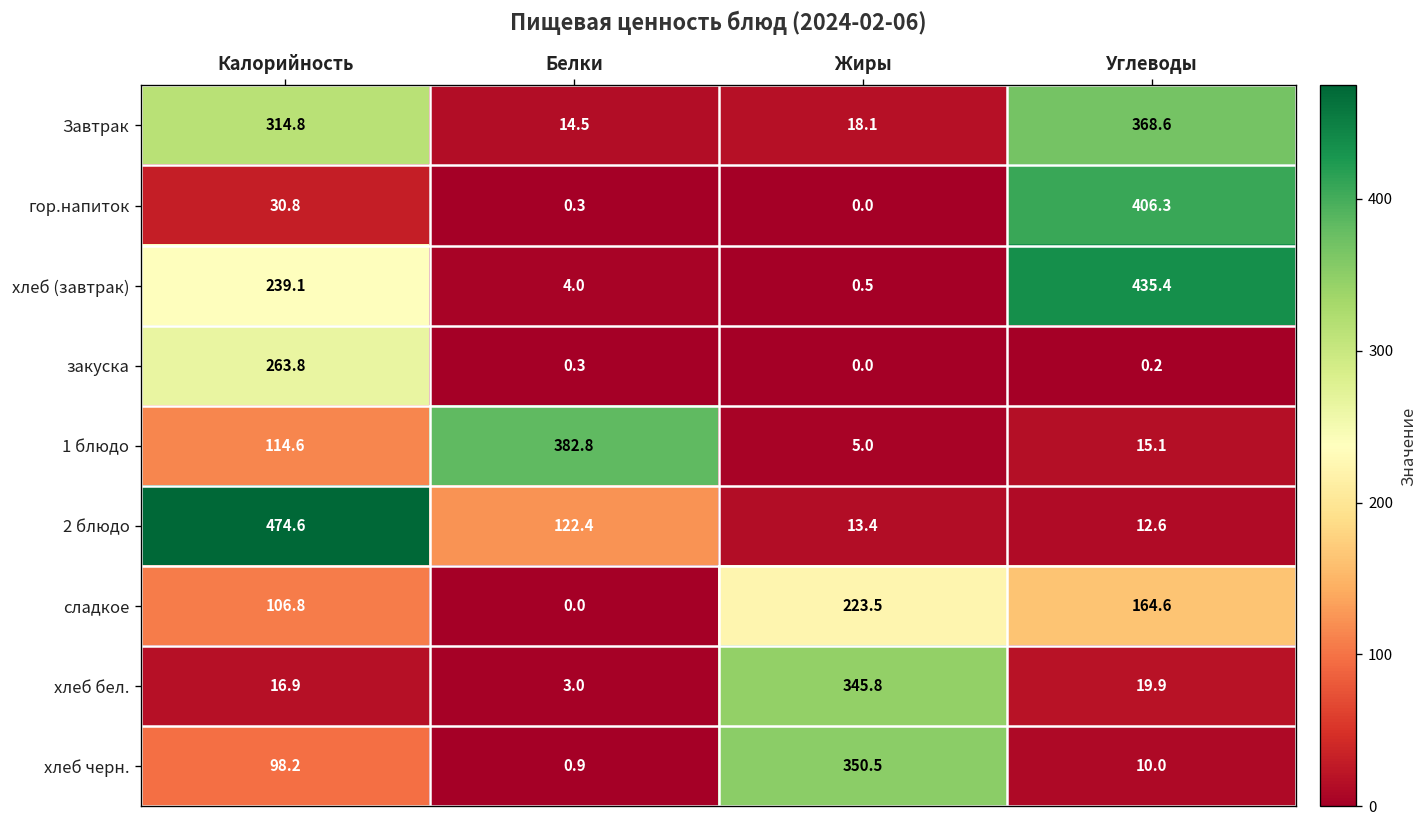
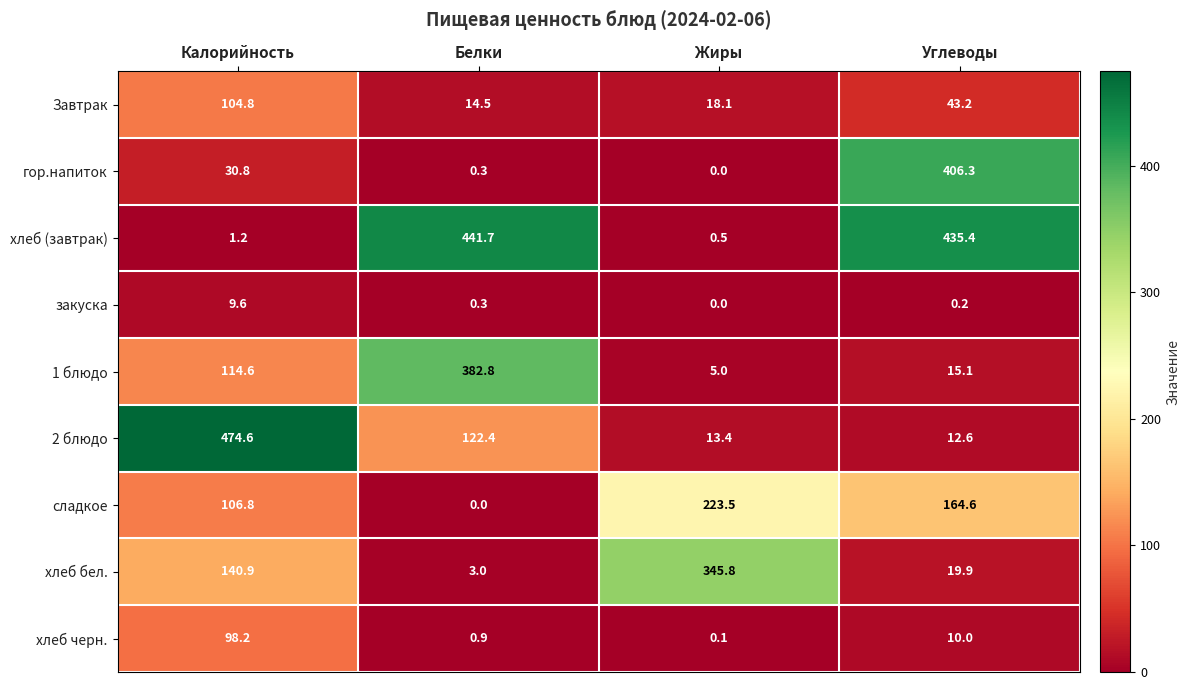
  {
    "Завтрак": {
-     "Калорийность": 314.8,
+     "Калорийность": 104.8,
      "Белки": 14.5,
      "Жиры": 18.1,
-     "Углеводы": 368.6
+     "Углеводы": 43.2
    },
    "гор.напиток": {
      "Калорийность": 30.8,
      "Белки": 0.3,
      "Жиры": 0.0,
      "Углеводы": 406.3
    },
    "хлеб (завтрак)": {
-     "Калорийность": 239.1,
-     "Белки": 4.0,
+     "Калорийность": 1.2,
+     "Белки": 441.7,
      "Жиры": 0.5,
      "Углеводы": 435.4
    },
    "закуска": {
-     "Калорийность": 263.8,
+     "Калорийность": 9.6,
      "Белки": 0.3,
      "Жиры": 0.0,
      "Углеводы": 0.2
    },
    "1 блюдо": {
      "Калорийность": 114.6,
      "Белки": 382.8,
      "Жиры": 5.0,
      "Углеводы": 15.1
    },
    "2 блюдо": {
      "Калорийность": 474.6,
      "Белки": 122.4,
      "Жиры": 13.4,
      "Углеводы": 12.6
    },
    "сладкое": {
      "Калорийность": 106.8,
      "Белки": 0.0,
      "Жиры": 223.5,
      "Углеводы": 164.6
    },
    "хлеб бел.": {
-     "Калорийность": 16.9,
+     "Калорийность": 140.9,
      "Белки": 3.0,
      "Жиры": 345.8,
      "Углеводы": 19.9
    },
    "хлеб черн.": {
      "Калорийность": 98.2,
      "Белки": 0.9,
-     "Жиры": 350.5,
+     "Жиры": 0.1,
      "Углеводы": 10.0
    }
  }
